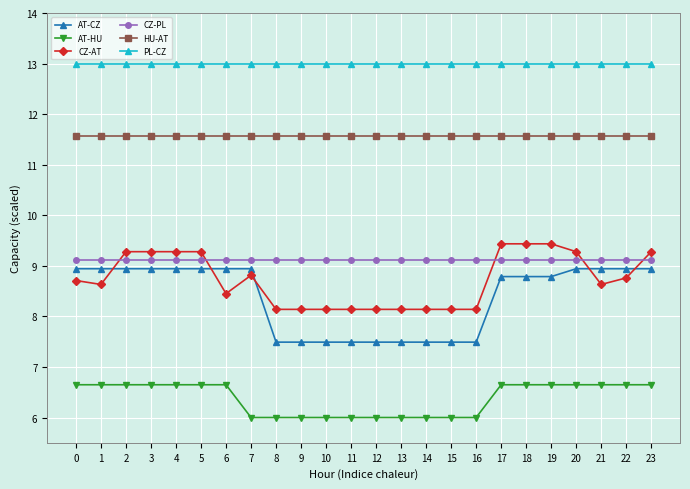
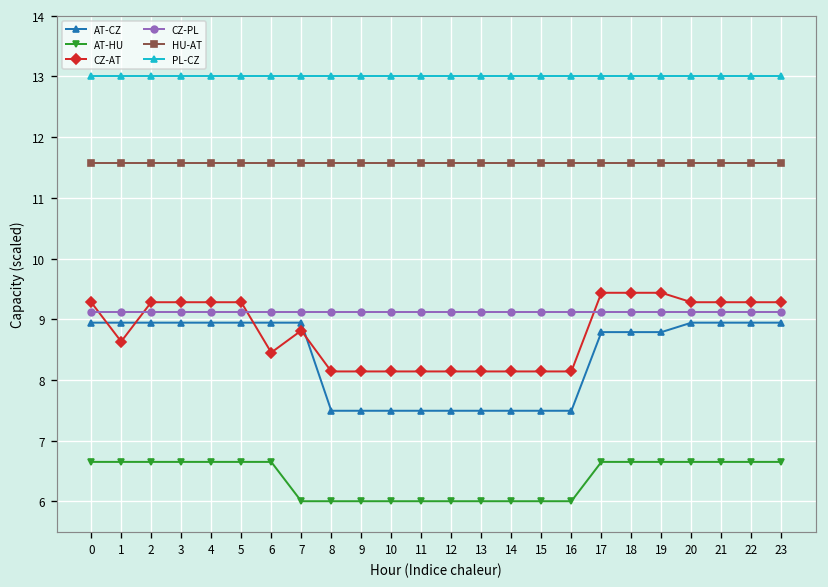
  {
    "AT-CZ": {
      "0": 8.9,
      "1": 8.9,
      "2": 8.9,
      "3": 8.9,
      "4": 8.9,
      "5": 8.9,
      "6": 8.9,
      "7": 8.9,
      "8": 7.5,
      "9": 7.5,
      "10": 7.5,
      "11": 7.5,
      "12": 7.5,
      "13": 7.5,
      "14": 7.5,
      "15": 7.5,
      "16": 7.5,
      "17": 8.8,
      "18": 8.8,
      "19": 8.8,
      "20": 8.9,
      "21": 8.9,
      "22": 8.9,
      "23": 8.9
    },
    "AT-HU": {
      "0": 6.6,
      "1": 6.6,
      "2": 6.6,
      "3": 6.6,
      "4": 6.6,
      "5": 6.6,
      "6": 6.6,
      "7": 6.0,
      "8": 6.0,
      "9": 6.0,
      "10": 6.0,
      "11": 6.0,
      "12": 6.0,
      "13": 6.0,
      "14": 6.0,
      "15": 6.0,
      "16": 6.0,
      "17": 6.6,
      "18": 6.6,
      "19": 6.6,
      "20": 6.6,
      "21": 6.6,
      "22": 6.6,
      "23": 6.6
    },
    "CZ-AT": {
-     "0": 8.7,
+     "0": 9.3,
      "1": 8.6,
      "2": 9.3,
      "3": 9.3,
      "4": 9.3,
      "5": 9.3,
      "6": 8.5,
      "7": 8.8,
      "8": 8.1,
      "9": 8.1,
      "10": 8.1,
      "11": 8.1,
      "12": 8.1,
      "13": 8.1,
      "14": 8.1,
      "15": 8.1,
      "16": 8.1,
      "17": 9.4,
      "18": 9.4,
      "19": 9.4,
      "20": 9.3,
-     "21": 8.6,
-     "22": 8.8,
+     "21": 9.3,
+     "22": 9.3,
      "23": 9.3
    },
    "CZ-PL": {
      "0": 9.1,
      "1": 9.1,
      "2": 9.1,
      "3": 9.1,
      "4": 9.1,
      "5": 9.1,
      "6": 9.1,
      "7": 9.1,
      "8": 9.1,
      "9": 9.1,
      "10": 9.1,
      "11": 9.1,
      "12": 9.1,
      "13": 9.1,
      "14": 9.1,
      "15": 9.1,
      "16": 9.1,
      "17": 9.1,
      "18": 9.1,
      "19": 9.1,
      "20": 9.1,
      "21": 9.1,
      "22": 9.1,
      "23": 9.1
    },
    "HU-AT": {
      "0": 11.6,
      "1": 11.6,
      "2": 11.6,
      "3": 11.6,
      "4": 11.6,
      "5": 11.6,
      "6": 11.6,
      "7": 11.6,
      "8": 11.6,
      "9": 11.6,
      "10": 11.6,
      "11": 11.6,
      "12": 11.6,
      "13": 11.6,
      "14": 11.6,
      "15": 11.6,
      "16": 11.6,
      "17": 11.6,
      "18": 11.6,
      "19": 11.6,
      "20": 11.6,
      "21": 11.6,
      "22": 11.6,
      "23": 11.6
    },
    "PL-CZ": {
      "0": 13.0,
      "1": 13.0,
      "2": 13.0,
      "3": 13.0,
      "4": 13.0,
      "5": 13.0,
      "6": 13.0,
      "7": 13.0,
      "8": 13.0,
      "9": 13.0,
      "10": 13.0,
      "11": 13.0,
      "12": 13.0,
      "13": 13.0,
      "14": 13.0,
      "15": 13.0,
      "16": 13.0,
      "17": 13.0,
      "18": 13.0,
      "19": 13.0,
      "20": 13.0,
      "21": 13.0,
      "22": 13.0,
      "23": 13.0
    }
  }
